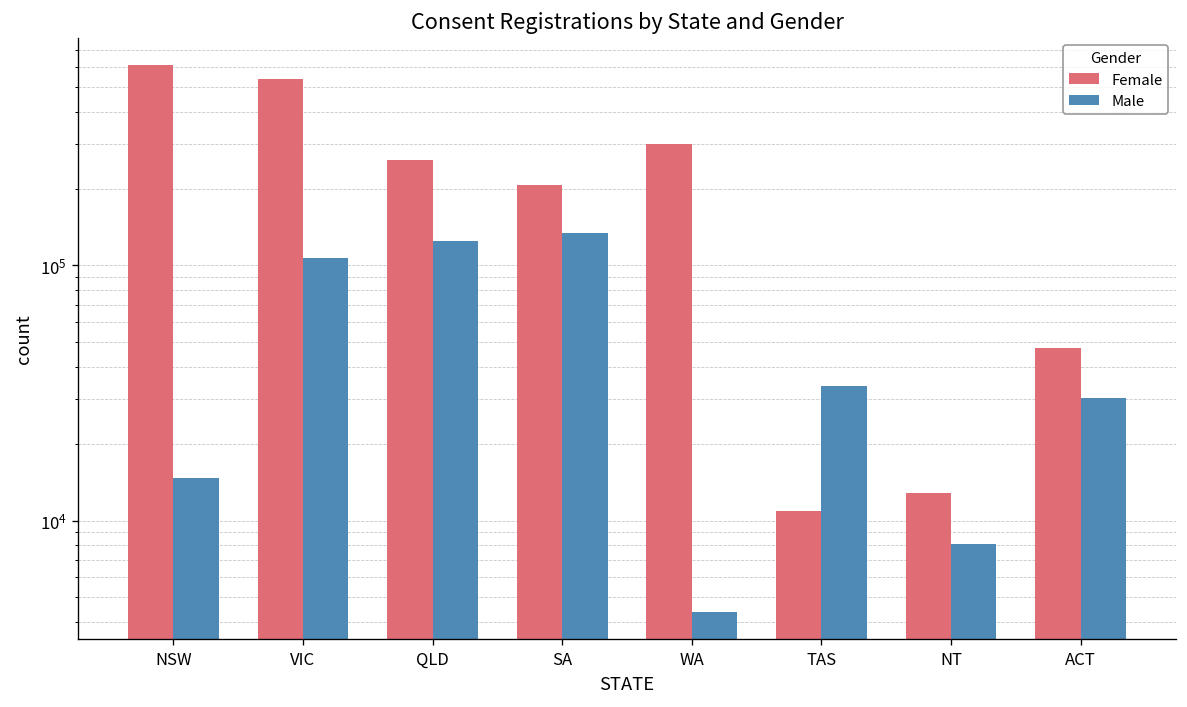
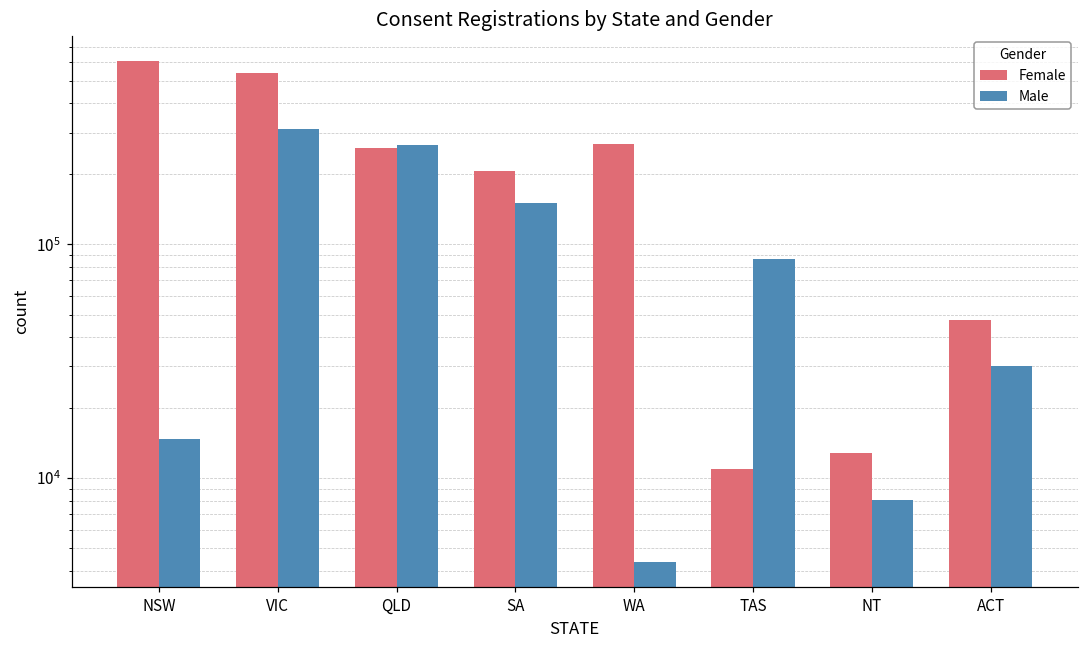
  {
    "Female": {
      "NSW": 610000,
      "VIC": 540000,
      "QLD": 260000,
      "SA": 210000,
-     "WA": 300000,
+     "WA": 270000,
      "TAS": 11000,
      "NT": 13000,
      "ACT": 47000
    },
    "Male": {
      "NSW": 15000,
-     "VIC": 110000,
-     "QLD": 130000,
-     "SA": 130000,
+     "VIC": 310000,
+     "QLD": 270000,
+     "SA": 150000,
      "WA": 4400,
-     "TAS": 34000,
+     "TAS": 86000,
      "NT": 8100,
      "ACT": 30000
    }
  }
